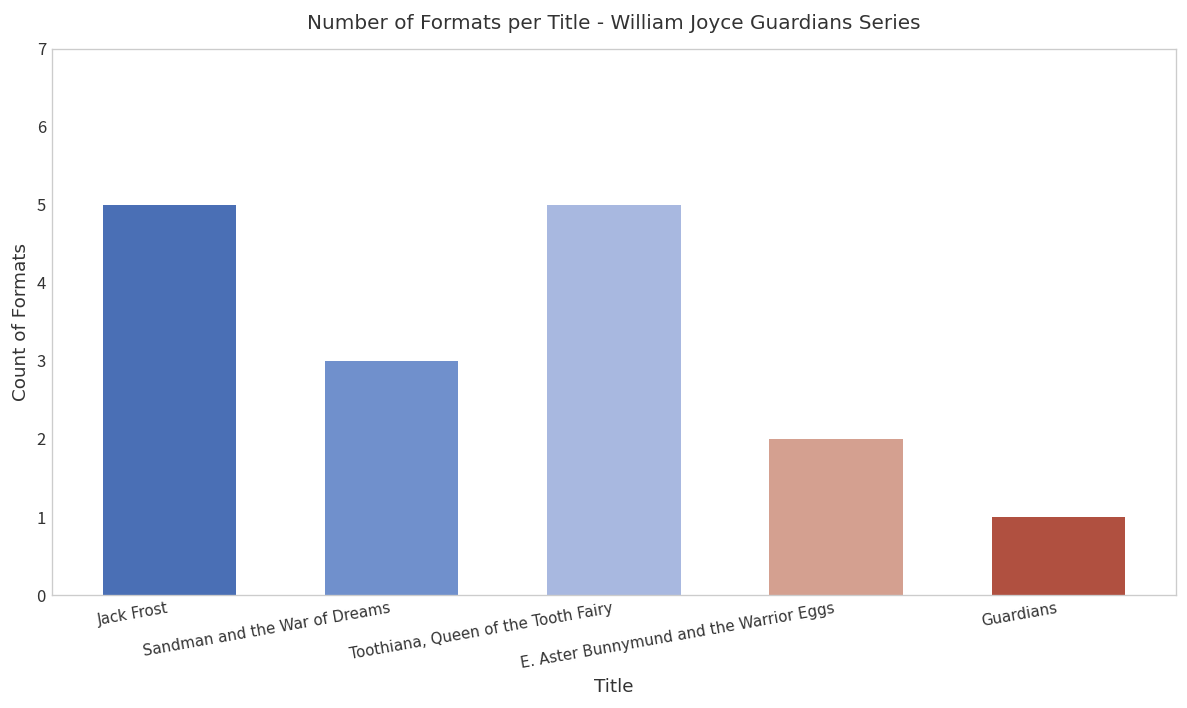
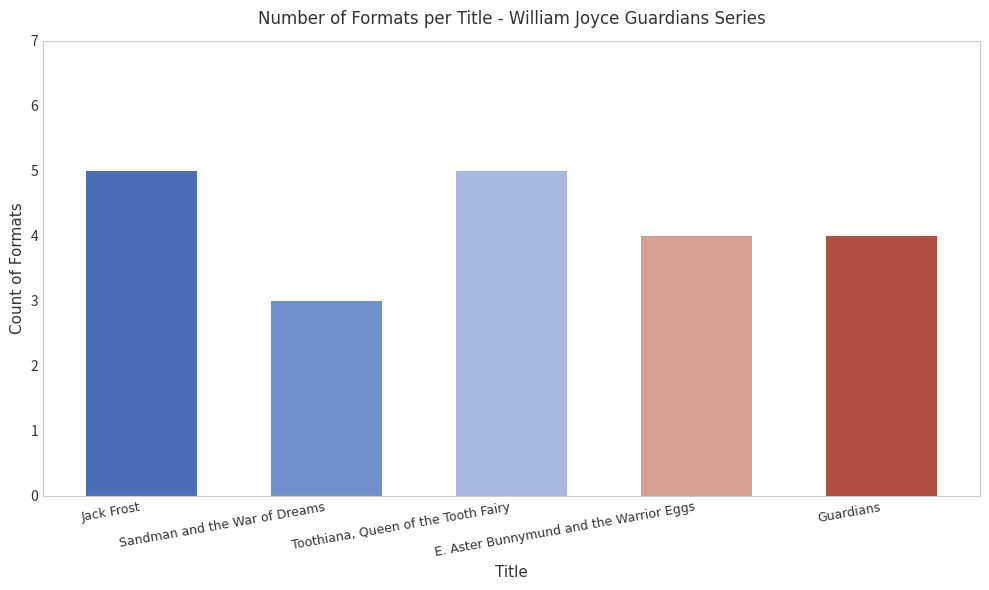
  {
    "Jack Frost": 5,
    "Sandman and the War of Dreams": 3,
    "Toothiana, Queen of the Tooth Fairy": 5,
-   "E. Aster Bunnymund and the Warrior Eggs": 2,
-   "Guardians": 1
+   "E. Aster Bunnymund and the Warrior Eggs": 4,
+   "Guardians": 4
  }
